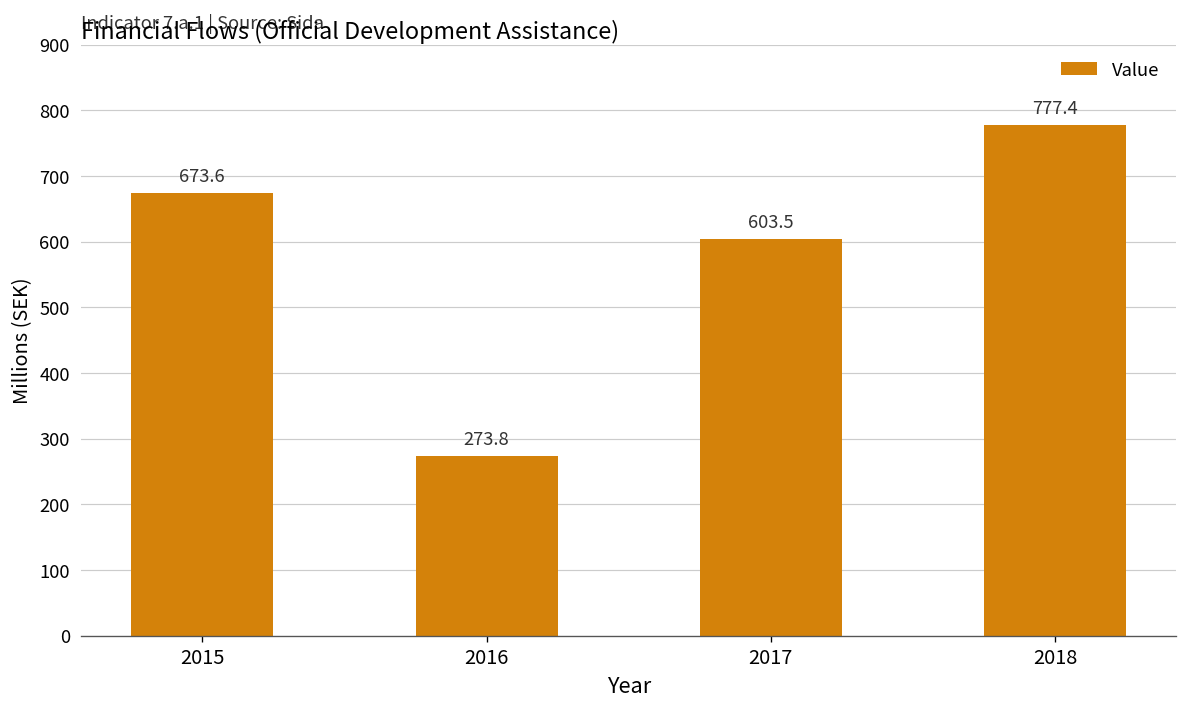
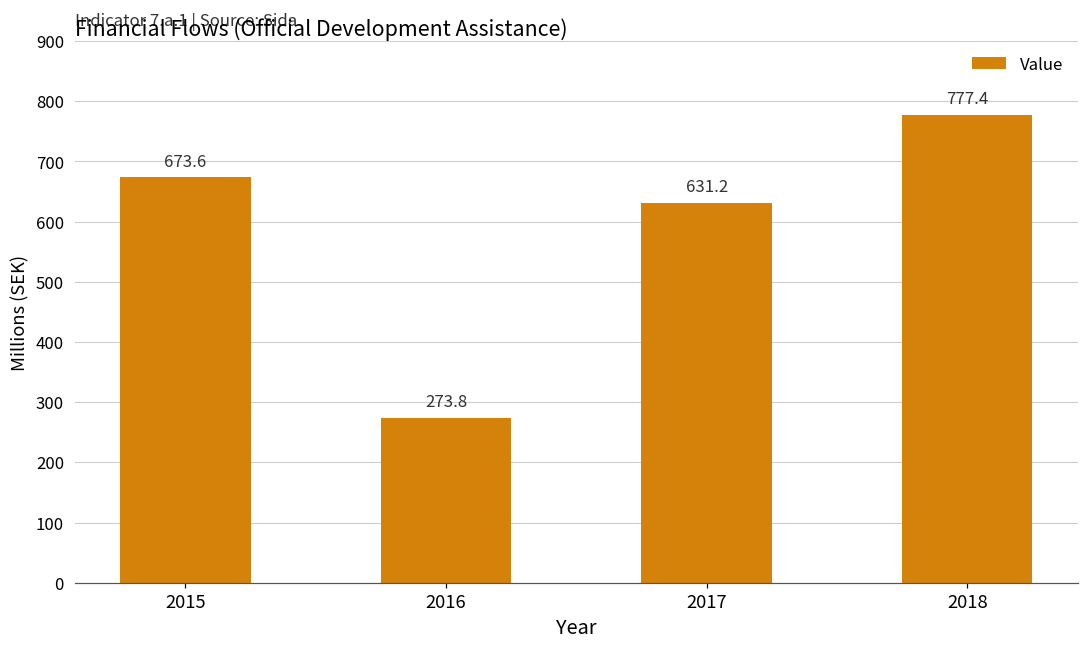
  {
    "2015": 673.6,
    "2016": 273.8,
-   "2017": 603.5,
+   "2017": 631.2,
    "2018": 777.4
  }
